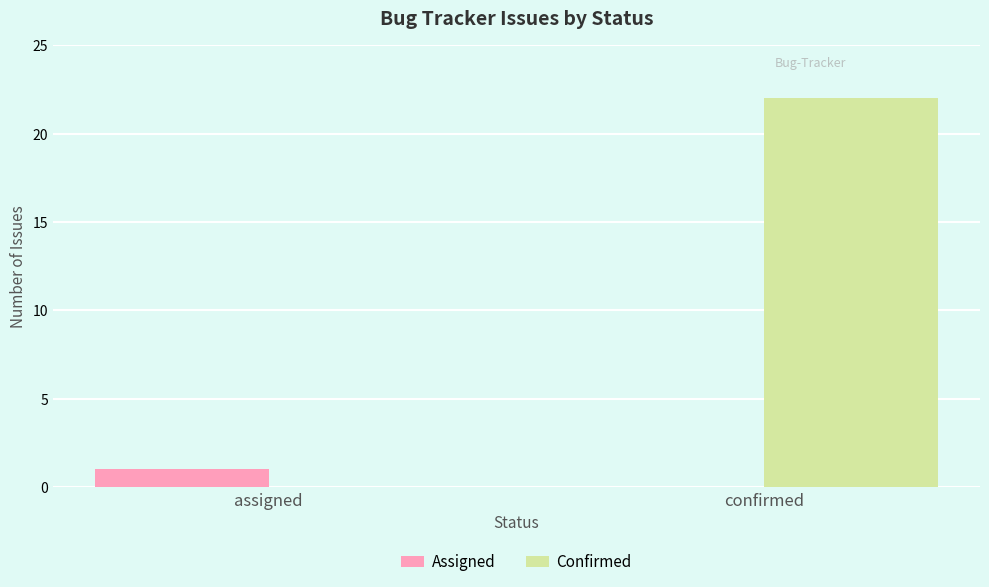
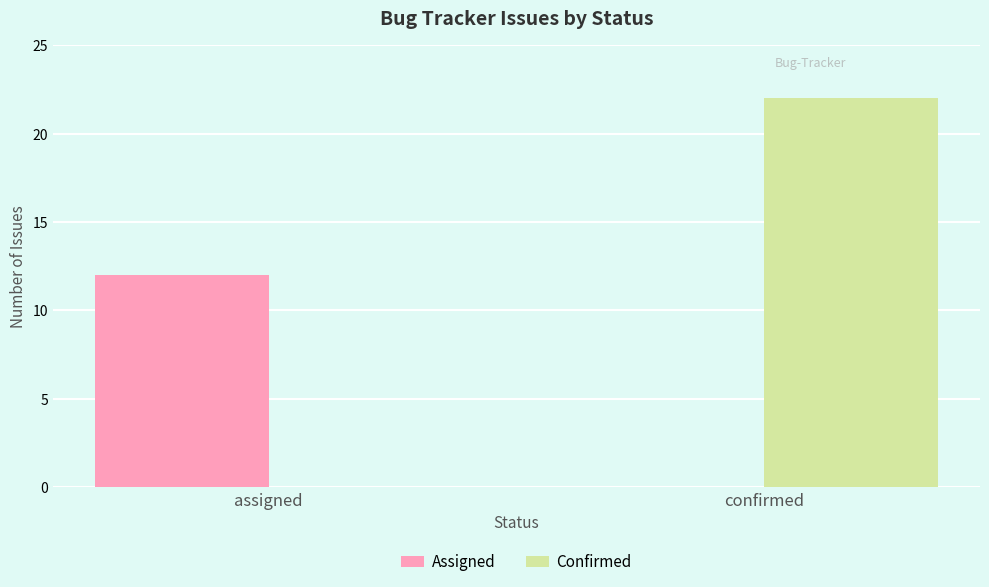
  {
    "Assigned": {
-     "assigned": 1,
+     "assigned": 12,
      "confirmed": 0
    },
    "Confirmed": {
      "assigned": 0,
      "confirmed": 22
    }
  }
